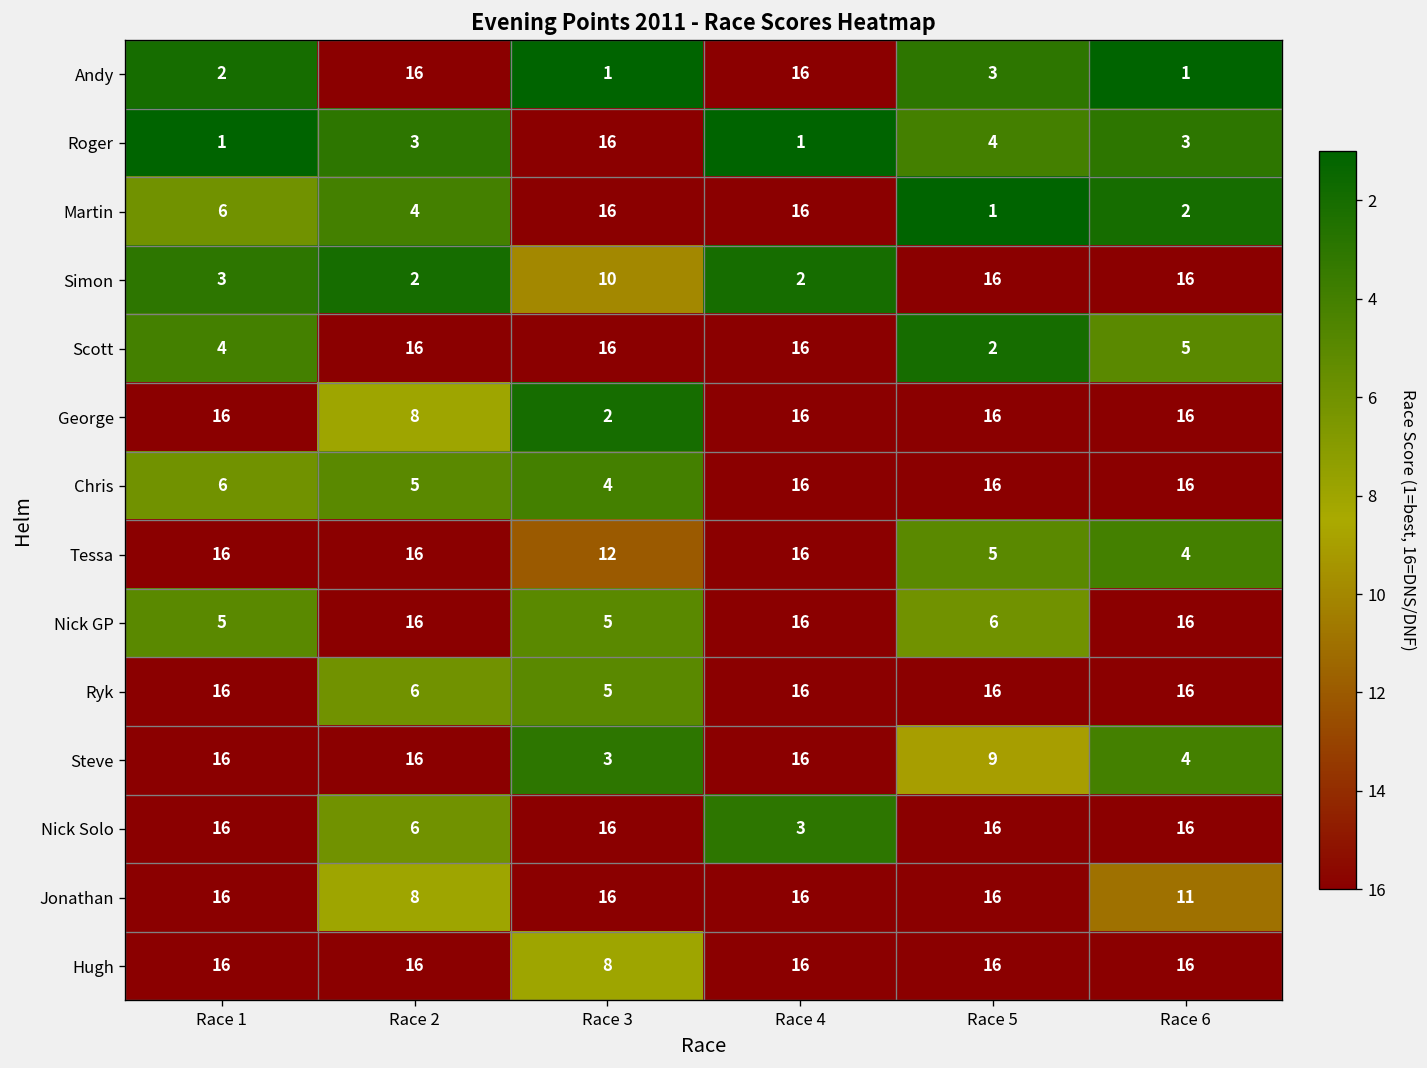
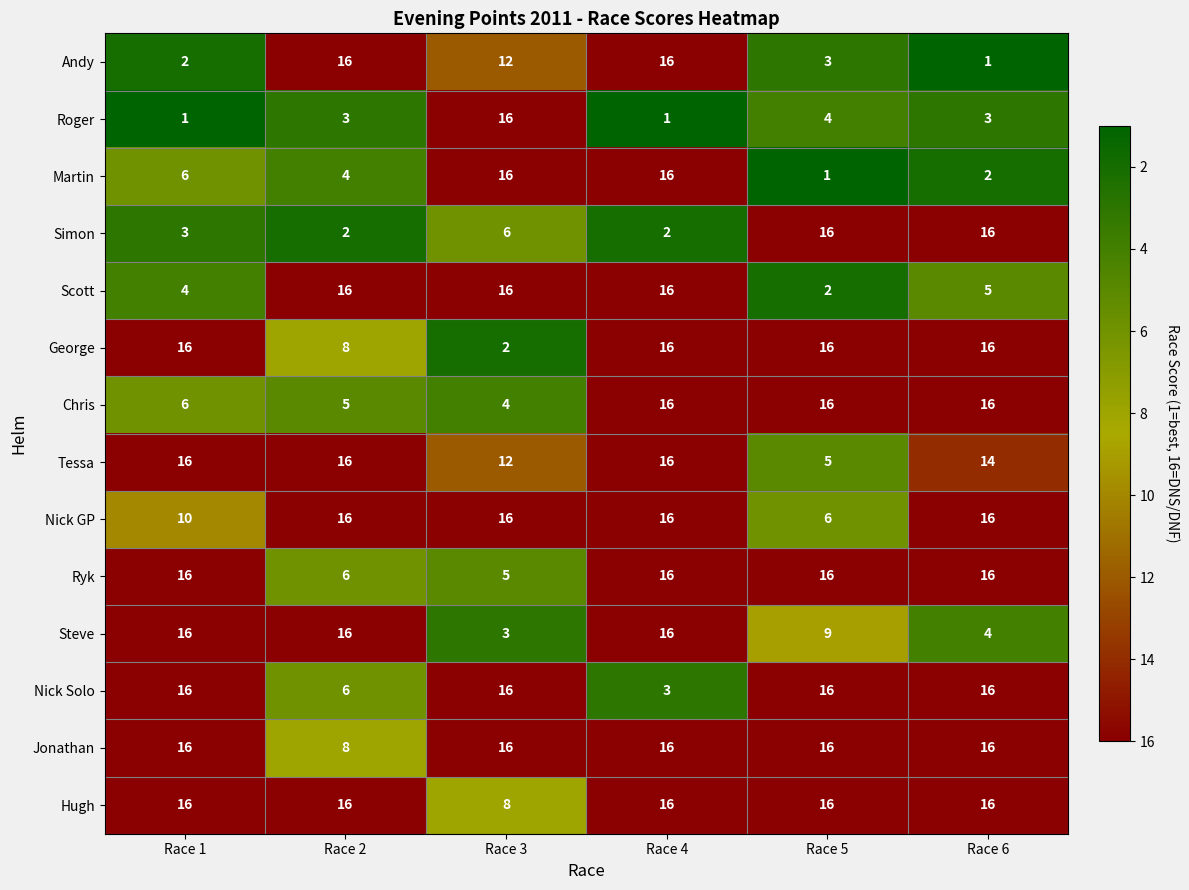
  {
    "Andy": {
      "Race 1": 2,
      "Race 2": 16,
-     "Race 3": 1,
+     "Race 3": 12,
      "Race 4": 16,
      "Race 5": 3,
      "Race 6": 1
    },
    "Roger": {
      "Race 1": 1,
      "Race 2": 3,
      "Race 3": 16,
      "Race 4": 1,
      "Race 5": 4,
      "Race 6": 3
    },
    "Martin": {
      "Race 1": 6,
      "Race 2": 4,
      "Race 3": 16,
      "Race 4": 16,
      "Race 5": 1,
      "Race 6": 2
    },
    "Simon": {
      "Race 1": 3,
      "Race 2": 2,
-     "Race 3": 10,
+     "Race 3": 6,
      "Race 4": 2,
      "Race 5": 16,
      "Race 6": 16
    },
    "Scott": {
      "Race 1": 4,
      "Race 2": 16,
      "Race 3": 16,
      "Race 4": 16,
      "Race 5": 2,
      "Race 6": 5
    },
    "George": {
      "Race 1": 16,
      "Race 2": 8,
      "Race 3": 2,
      "Race 4": 16,
      "Race 5": 16,
      "Race 6": 16
    },
    "Chris": {
      "Race 1": 6,
      "Race 2": 5,
      "Race 3": 4,
      "Race 4": 16,
      "Race 5": 16,
      "Race 6": 16
    },
    "Tessa": {
      "Race 1": 16,
      "Race 2": 16,
      "Race 3": 12,
      "Race 4": 16,
      "Race 5": 5,
-     "Race 6": 4
+     "Race 6": 14
    },
    "Nick GP": {
-     "Race 1": 5,
+     "Race 1": 10,
      "Race 2": 16,
-     "Race 3": 5,
+     "Race 3": 16,
      "Race 4": 16,
      "Race 5": 6,
      "Race 6": 16
    },
    "Ryk": {
      "Race 1": 16,
      "Race 2": 6,
      "Race 3": 5,
      "Race 4": 16,
      "Race 5": 16,
      "Race 6": 16
    },
    "Steve": {
      "Race 1": 16,
      "Race 2": 16,
      "Race 3": 3,
      "Race 4": 16,
      "Race 5": 9,
      "Race 6": 4
    },
    "Nick Solo": {
      "Race 1": 16,
      "Race 2": 6,
      "Race 3": 16,
      "Race 4": 3,
      "Race 5": 16,
      "Race 6": 16
    },
    "Jonathan": {
      "Race 1": 16,
      "Race 2": 8,
      "Race 3": 16,
      "Race 4": 16,
      "Race 5": 16,
-     "Race 6": 11
+     "Race 6": 16
    },
    "Hugh": {
      "Race 1": 16,
      "Race 2": 16,
      "Race 3": 8,
      "Race 4": 16,
      "Race 5": 16,
      "Race 6": 16
    }
  }
